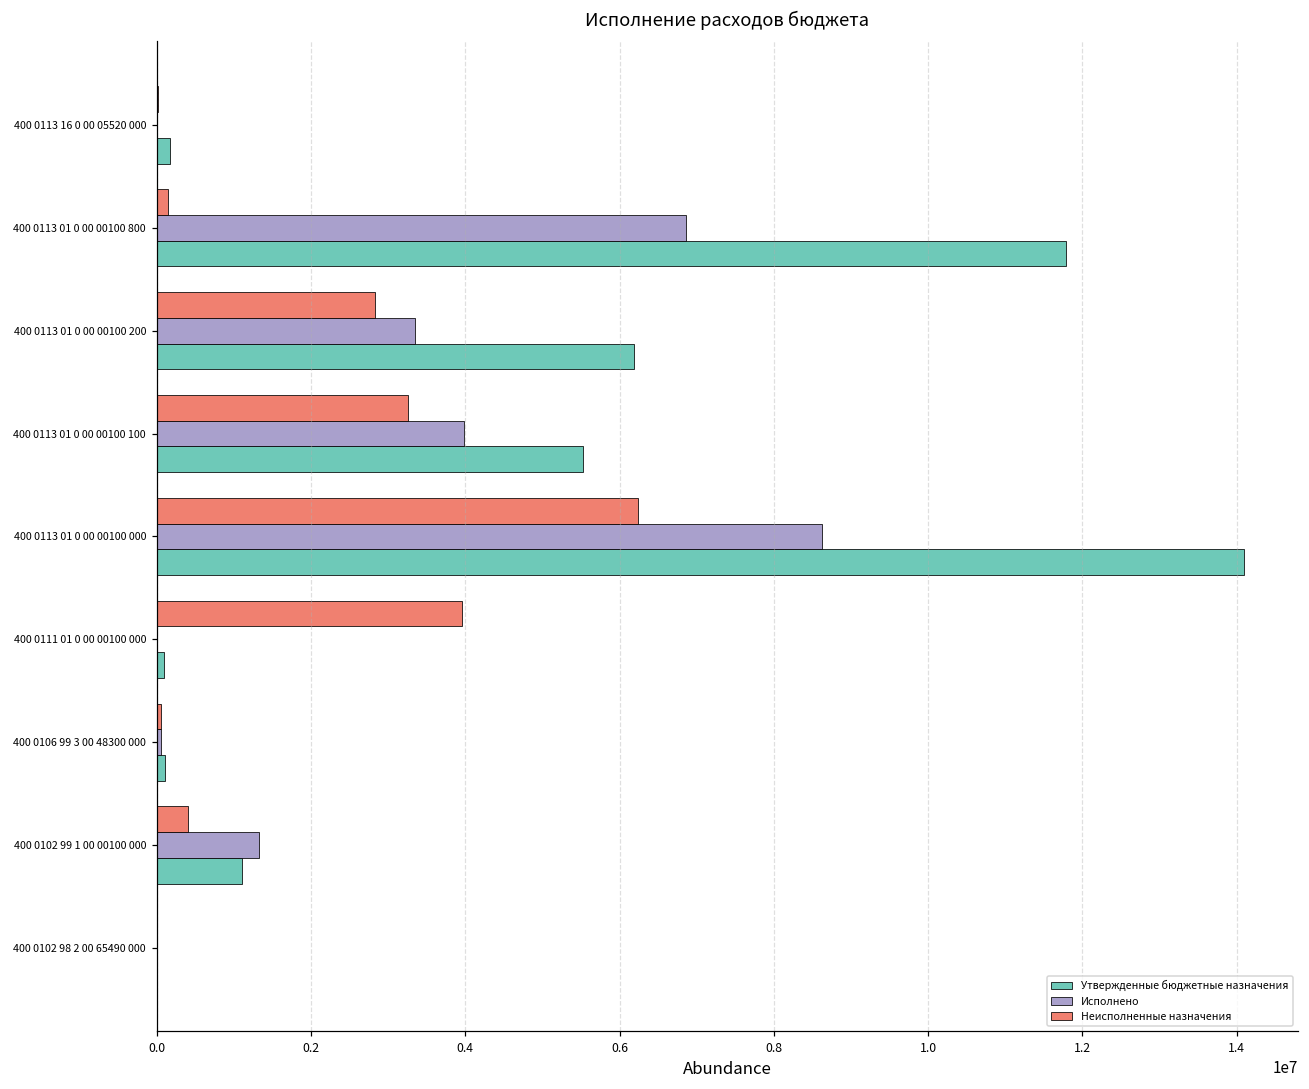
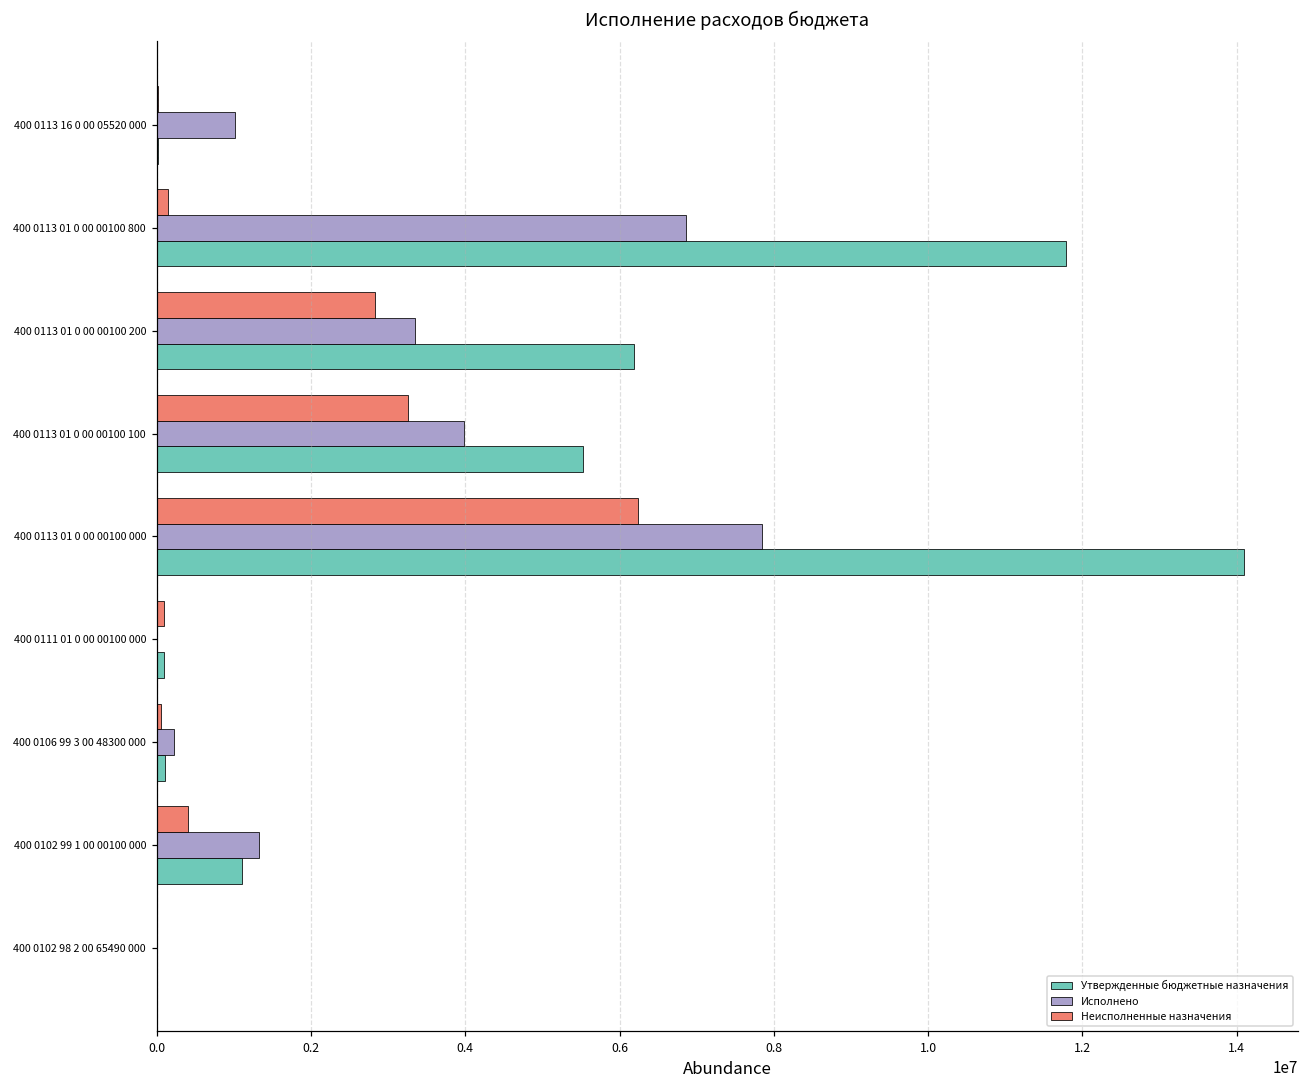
  {
    "Утвержденные бюджетные назначения": {
-     "400 0113 16 0 00 05520 000": 200000,
+     "400 0113 16 0 00 05520 000": 0,
      "400 0113 01 0 00 00100 800": 11800000,
      "400 0113 01 0 00 00100 200": 6200000,
      "400 0113 01 0 00 00100 100": 5500000,
      "400 0113 01 0 00 00100 000": 14100000,
      "400 0111 01 0 00 00100 000": 100000,
      "400 0106 99 3 00 48300 000": 100000,
      "400 0102 99 1 00 00100 000": 1100000
    },
    "Исполнено": {
-     "400 0113 16 0 00 05520 000": 0,
+     "400 0113 16 0 00 05520 000": 1000000,
      "400 0113 01 0 00 00100 800": 6900000,
      "400 0113 01 0 00 00100 200": 3300000,
      "400 0113 01 0 00 00100 100": 4000000,
-     "400 0113 01 0 00 00100 000": 8600000,
+     "400 0113 01 0 00 00100 000": 7800000,
      "400 0111 01 0 00 00100 000": 0,
-     "400 0106 99 3 00 48300 000": 100000,
+     "400 0106 99 3 00 48300 000": 200000,
      "400 0102 99 1 00 00100 000": 1300000,
      "400 0102 98 2 00 65490 000": 0
    },
    "Неисполненные назначения": {
      "400 0113 01 0 00 00100 800": 100000,
      "400 0113 01 0 00 00100 200": 2800000,
      "400 0113 01 0 00 00100 100": 3300000,
      "400 0113 01 0 00 00100 000": 6200000,
-     "400 0111 01 0 00 00100 000": 4000000,
+     "400 0111 01 0 00 00100 000": 100000,
      "400 0106 99 3 00 48300 000": 100000,
      "400 0102 99 1 00 00100 000": 400000
    }
  }
